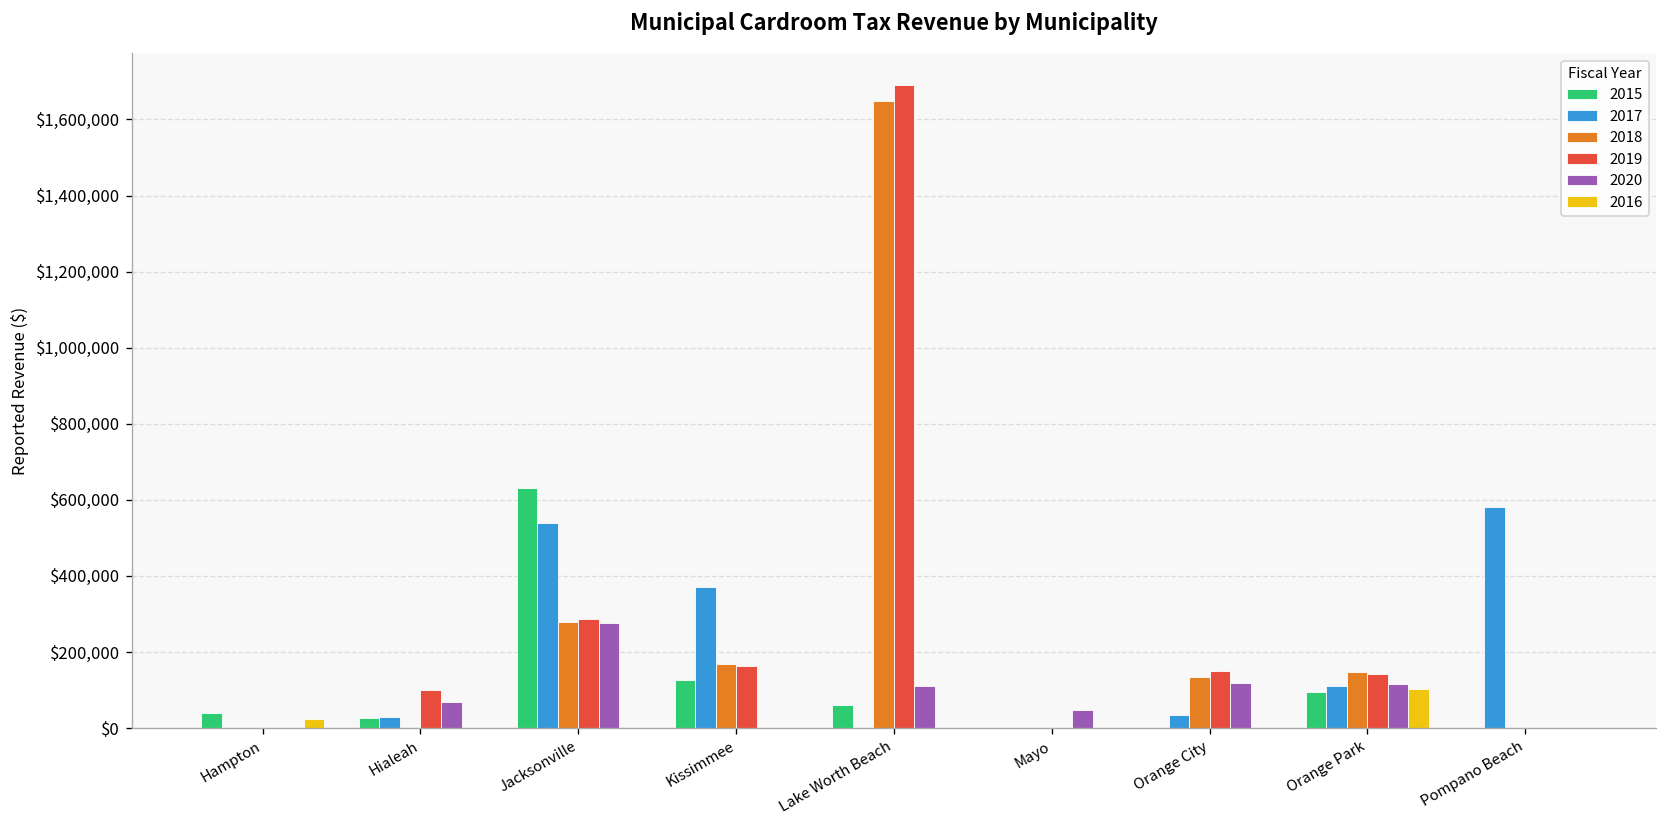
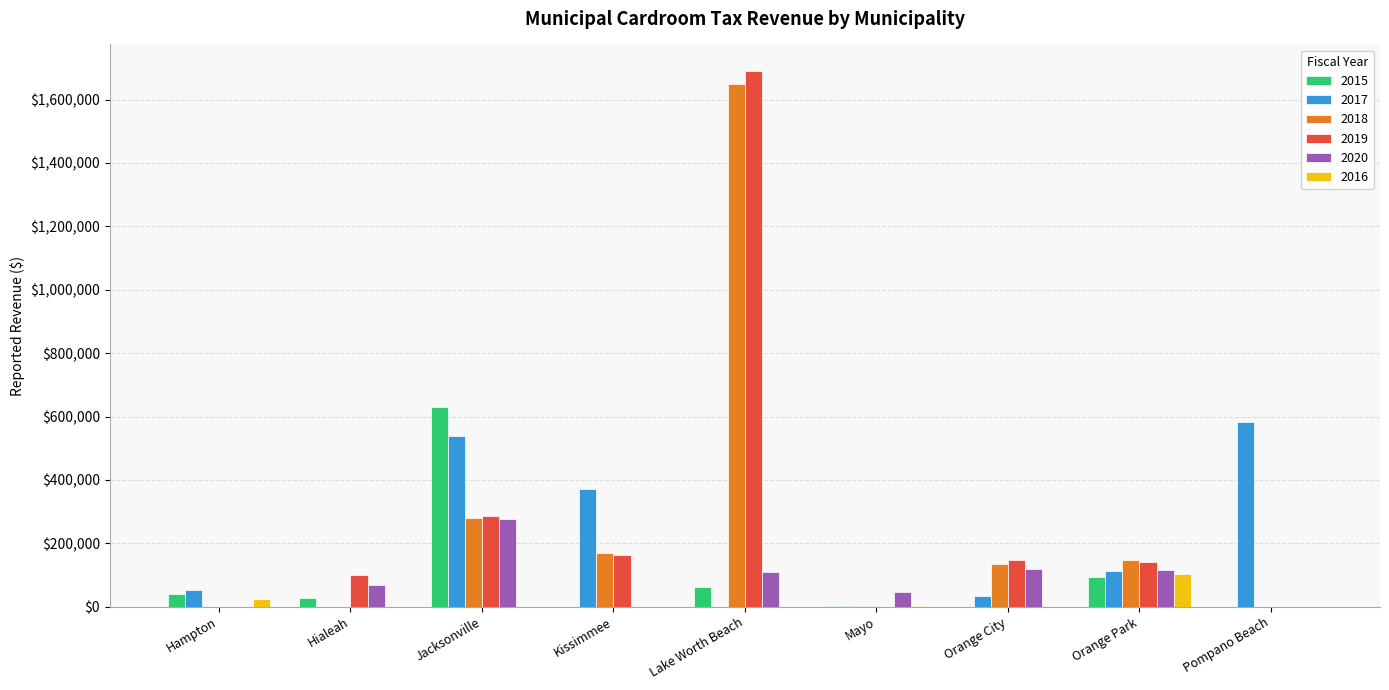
  {
    "2015": {
      "Hampton": "$40,000",
      "Hialeah": "$30,000",
      "Jacksonville": "$630,000",
-     "Kissimmee": "$130,000",
+     "Kissimmee": "$0",
      "Lake Worth Beach": "$60,000",
      "Orange City": "$0",
      "Orange Park": "$90,000",
      "Pompano Beach": "$0"
    },
    "2017": {
-     "Hampton": "$0",
-     "Hialeah": "$30,000",
+     "Hampton": "$50,000",
+     "Hialeah": "$0",
      "Jacksonville": "$540,000",
      "Kissimmee": "$370,000",
      "Lake Worth Beach": "$0",
      "Orange City": "$30,000",
      "Orange Park": "$110,000",
      "Pompano Beach": "$580,000"
    },
    "2020": {
      "Hampton": "$0",
      "Hialeah": "$70,000",
      "Jacksonville": "$280,000",
      "Kissimmee": "$0",
      "Lake Worth Beach": "$110,000",
      "Mayo": "$50,000",
      "Orange City": "$120,000",
      "Orange Park": "$120,000",
      "Pompano Beach": "$0"
    },
    "2016": {
      "Hampton": "$30,000",
      "Hialeah": "$0",
      "Jacksonville": "$0",
      "Kissimmee": "$0",
      "Lake Worth Beach": "$0",
      "Orange City": "$0",
      "Orange Park": "$100,000",
      "Pompano Beach": "$0"
    }
  }
